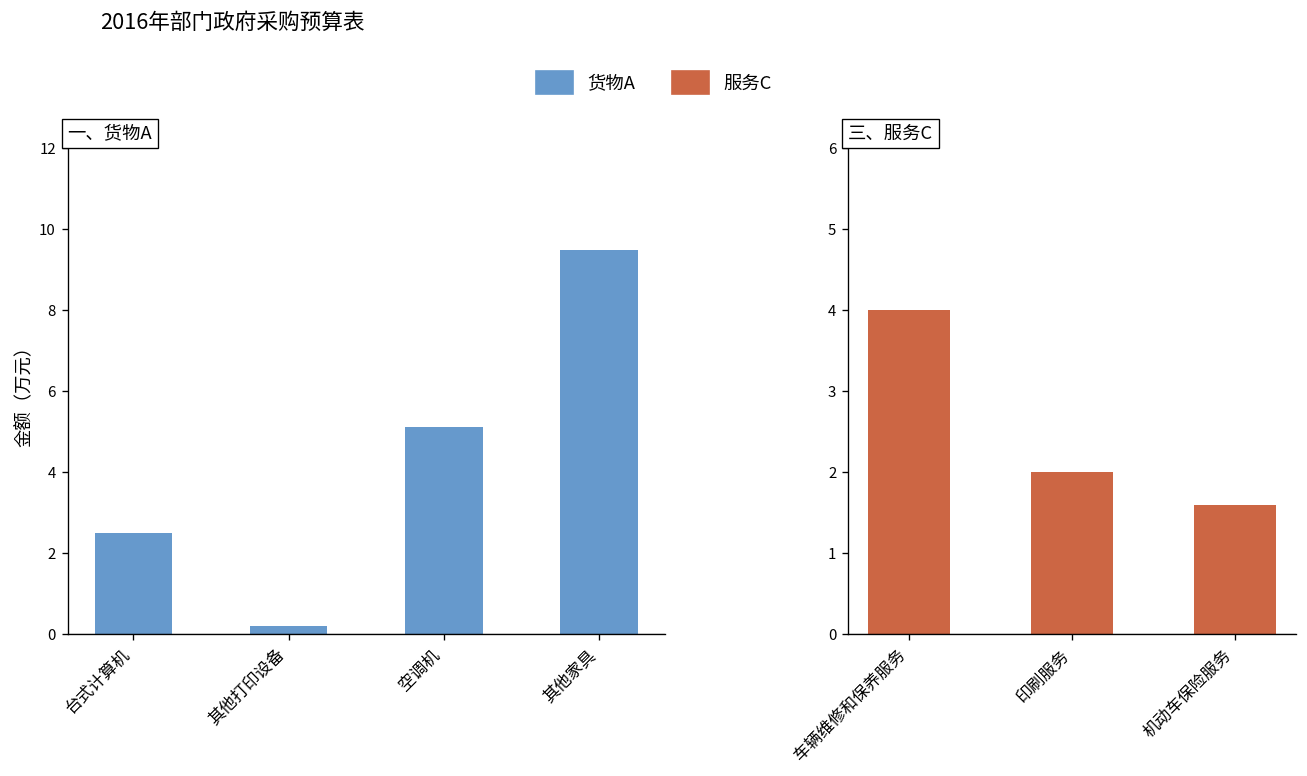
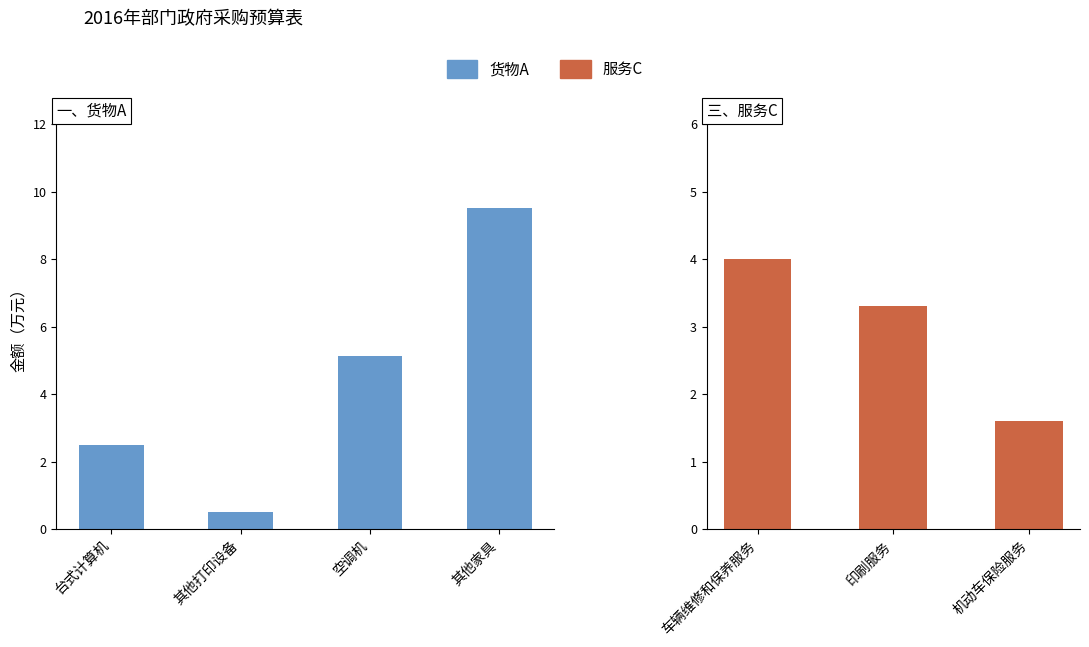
  {
    "一、货物A": {
      "台式计算机": 2.5,
-     "其他打印设备": 0.2,
+     "其他打印设备": 0.5,
      "空调机": 5.1,
      "其他家具": 9.5
    },
    "三、服务C": {
      "车辆维修和保养服务": 4.0,
-     "印刷服务": 2.0,
+     "印刷服务": 3.3,
      "机动车保险服务": 1.6
    }
  }
